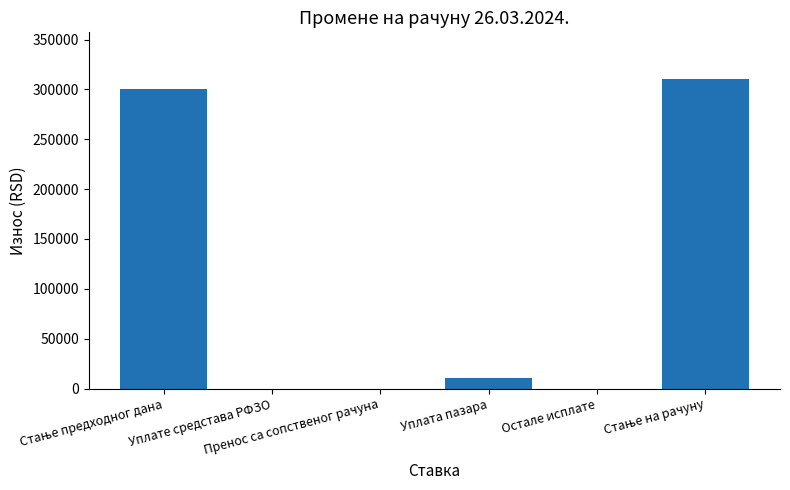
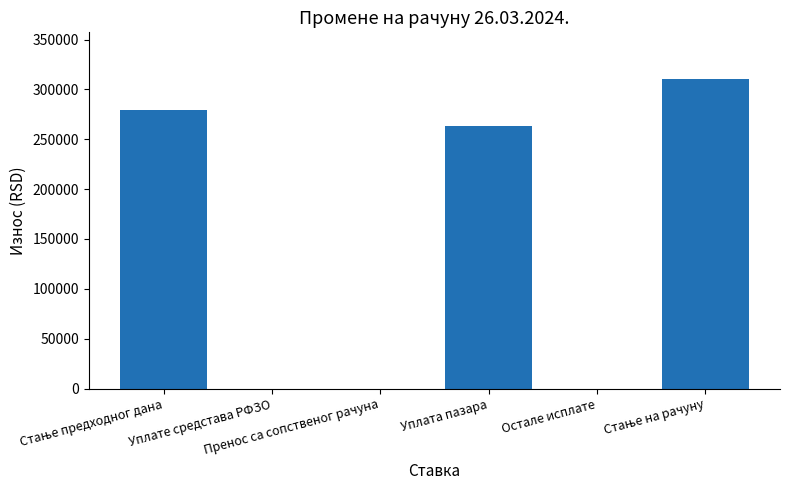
  {
-   "Стање предходног дана": 300000,
+   "Стање предходног дана": 280000,
    "Уплате средстава РФЗО": 0,
    "Пренос са сопственог рачуна": 0,
-   "Уплата пазара": 10000,
+   "Уплата пазара": 260000,
    "Остале исплате": 0,
    "Стање на рачуну": 310000
  }
